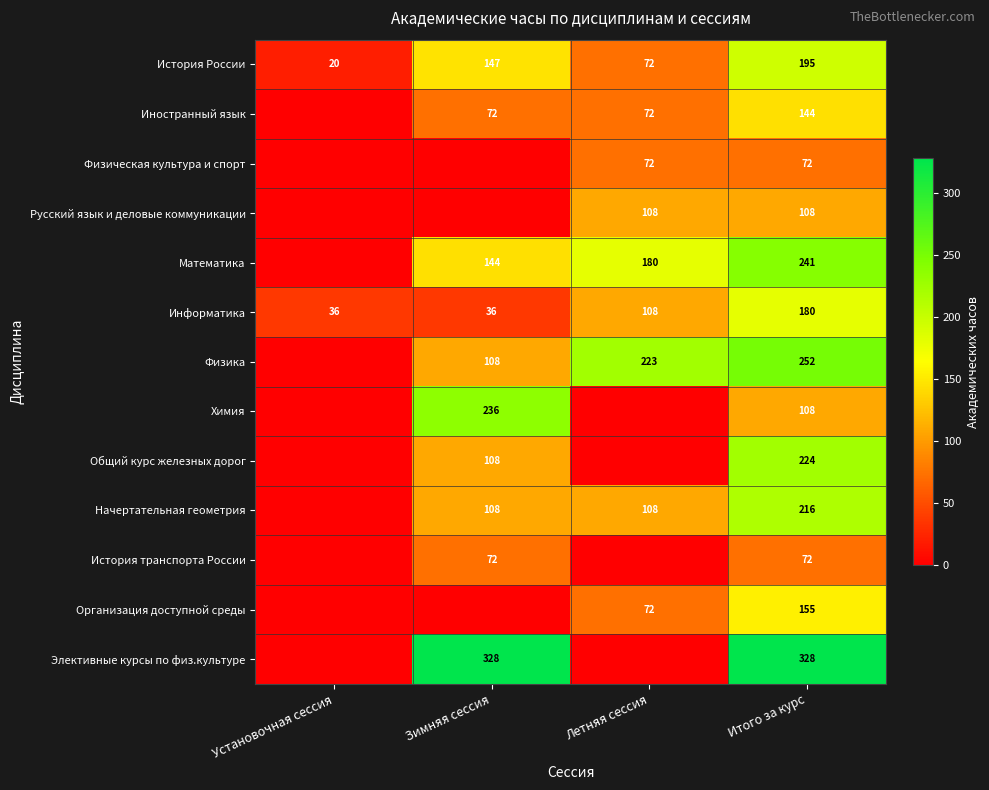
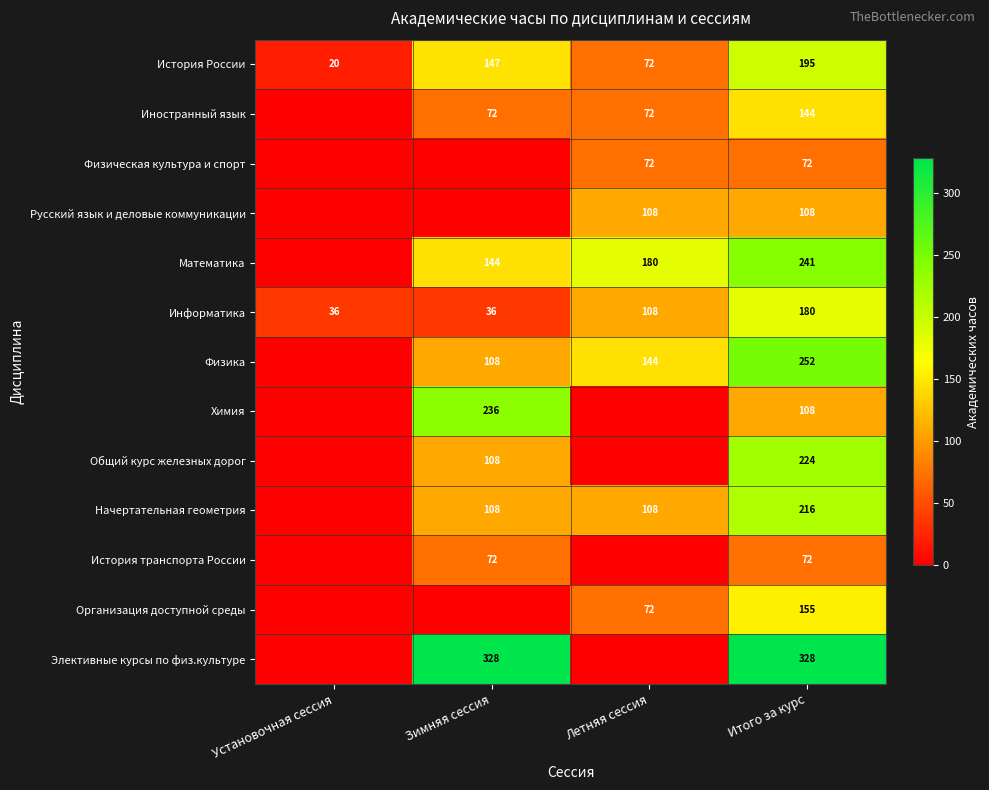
  {
    "История России": {
      "Установочная сессия": 20,
      "Зимняя сессия": 147,
      "Летняя сессия": 72,
      "Итого за курс": 195
    },
    "Иностранный язык": {
      "Зимняя сессия": 72,
      "Летняя сессия": 72,
      "Итого за курс": 144
    },
    "Физическая культура и спорт": {
      "Летняя сессия": 72,
      "Итого за курс": 72
    },
    "Русский язык и деловые коммуникации": {
      "Летняя сессия": 108,
      "Итого за курс": 108
    },
    "Математика": {
      "Зимняя сессия": 144,
      "Летняя сессия": 180,
      "Итого за курс": 241
    },
    "Информатика": {
      "Установочная сессия": 36,
      "Зимняя сессия": 36,
      "Летняя сессия": 108,
      "Итого за курс": 180
    },
    "Физика": {
      "Зимняя сессия": 108,
-     "Летняя сессия": 223,
+     "Летняя сессия": 144,
      "Итого за курс": 252
    },
    "Химия": {
      "Зимняя сессия": 236,
      "Итого за курс": 108
    },
    "Общий курс железных дорог": {
      "Зимняя сессия": 108,
      "Итого за курс": 224
    },
    "Начертательная геометрия": {
      "Зимняя сессия": 108,
      "Летняя сессия": 108,
      "Итого за курс": 216
    },
    "История транспорта России": {
      "Зимняя сессия": 72,
      "Итого за курс": 72
    },
    "Организация доступной среды": {
      "Летняя сессия": 72,
      "Итого за курс": 155
    },
    "Элективные курсы по физ.культуре": {
      "Зимняя сессия": 328,
      "Итого за курс": 328
    }
  }
